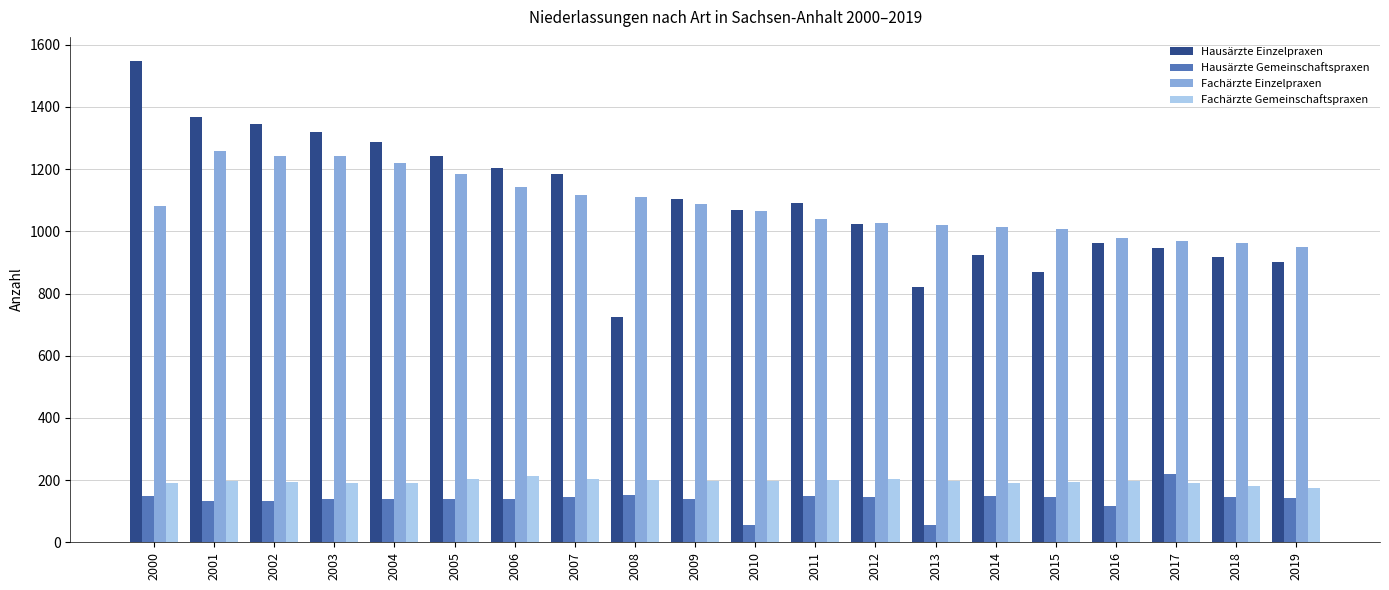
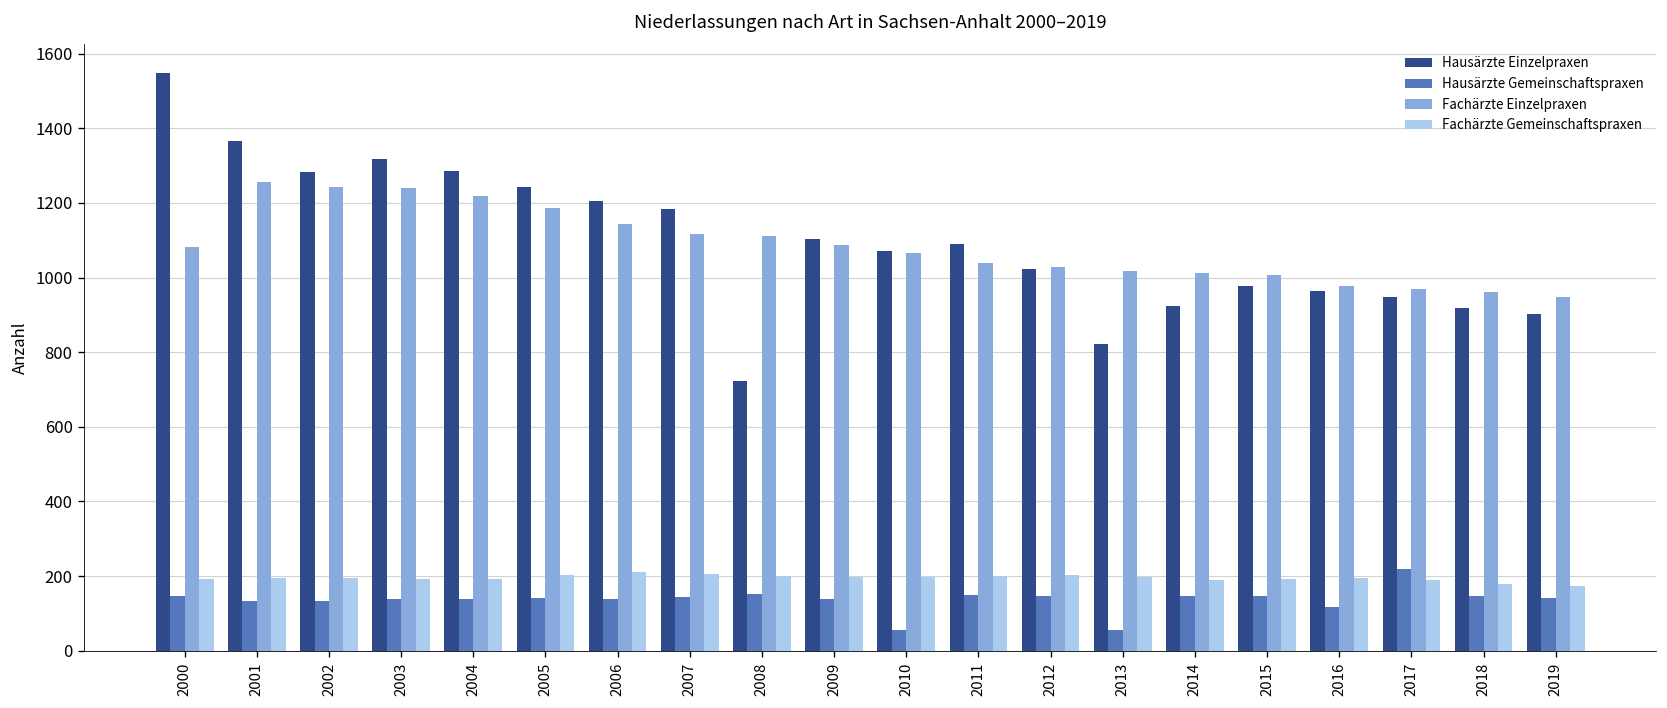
  {
    "Hausärzte Einzelpraxen": {
      "2000": 1550,
      "2001": 1370,
-     "2002": 1340,
+     "2002": 1280,
      "2003": 1320,
      "2004": 1290,
      "2005": 1240,
      "2006": 1210,
      "2007": 1180,
      "2008": 720,
      "2009": 1100,
      "2010": 1070,
      "2011": 1090,
      "2012": 1020,
      "2013": 820,
      "2014": 920,
-     "2015": 870,
+     "2015": 980,
      "2016": 960,
      "2017": 950,
      "2018": 920,
      "2019": 900
    },
    "Hausärzte Gemeinschaftspraxen": {
      "2000": 150,
      "2001": 130,
      "2002": 130,
      "2003": 140,
      "2004": 140,
      "2005": 140,
      "2006": 140,
      "2007": 150,
      "2008": 150,
      "2009": 140,
      "2010": 60,
      "2011": 150,
      "2012": 150,
      "2013": 60,
      "2014": 150,
      "2015": 150,
      "2016": 120,
      "2017": 220,
      "2018": 150,
      "2019": 140
    }
  }
